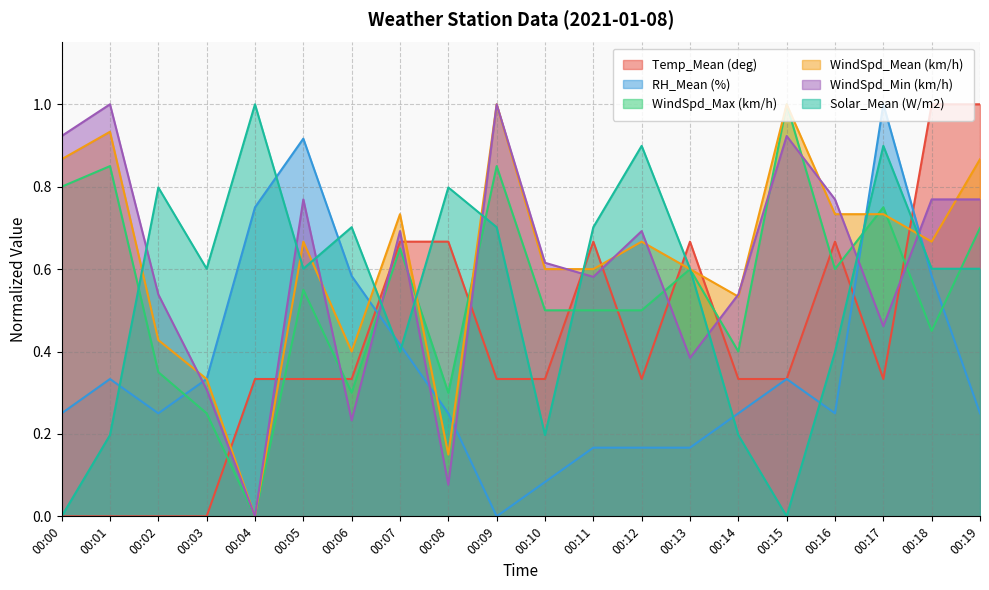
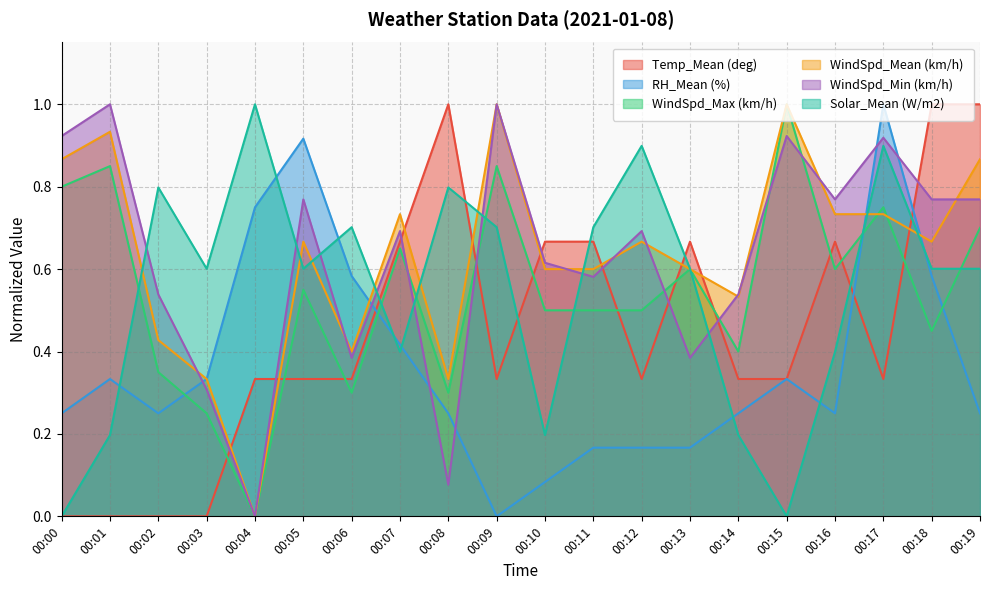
  {
    "Temp_Mean (deg)": {
      "00:01": 0.00,
      "00:02": 0.00,
      "00:03": 0.00,
      "00:04": 0.33,
      "00:05": 0.33,
      "00:06": 0.33,
      "00:07": 0.67,
-     "00:08": 0.67,
+     "00:08": 1.00,
      "00:09": 0.33,
-     "00:10": 0.33,
+     "00:10": 0.67,
      "00:11": 0.67,
      "00:12": 0.33,
      "00:13": 0.67,
      "00:14": 0.33,
      "00:16": 0.67,
      "00:17": 0.33,
      "00:19": 1.00
    },
    "WindSpd_Mean (km/h)": {
      "00:00": 0.87,
      "00:01": 0.93,
      "00:02": 0.43,
      "00:05": 0.67,
      "00:06": 0.40,
      "00:07": 0.73,
-     "00:08": 0.15,
+     "00:08": 0.33,
      "00:10": 0.60,
      "00:11": 0.60,
      "00:12": 0.67,
      "00:16": 0.73,
      "00:17": 0.73,
      "00:18": 0.67,
      "00:19": 0.87
    },
    "WindSpd_Min (km/h)": {
      "00:00": 0.92,
      "00:01": 1.00,
      "00:02": 0.54,
      "00:03": 0.31,
      "00:05": 0.77,
-     "00:06": 0.23,
+     "00:06": 0.38,
      "00:07": 0.69,
      "00:08": 0.08,
      "00:10": 0.62,
      "00:11": 0.58,
      "00:12": 0.69,
      "00:13": 0.38,
      "00:15": 0.92,
      "00:16": 0.77,
-     "00:17": 0.46,
+     "00:17": 0.92,
      "00:18": 0.77,
      "00:19": 0.77
    }
  }
